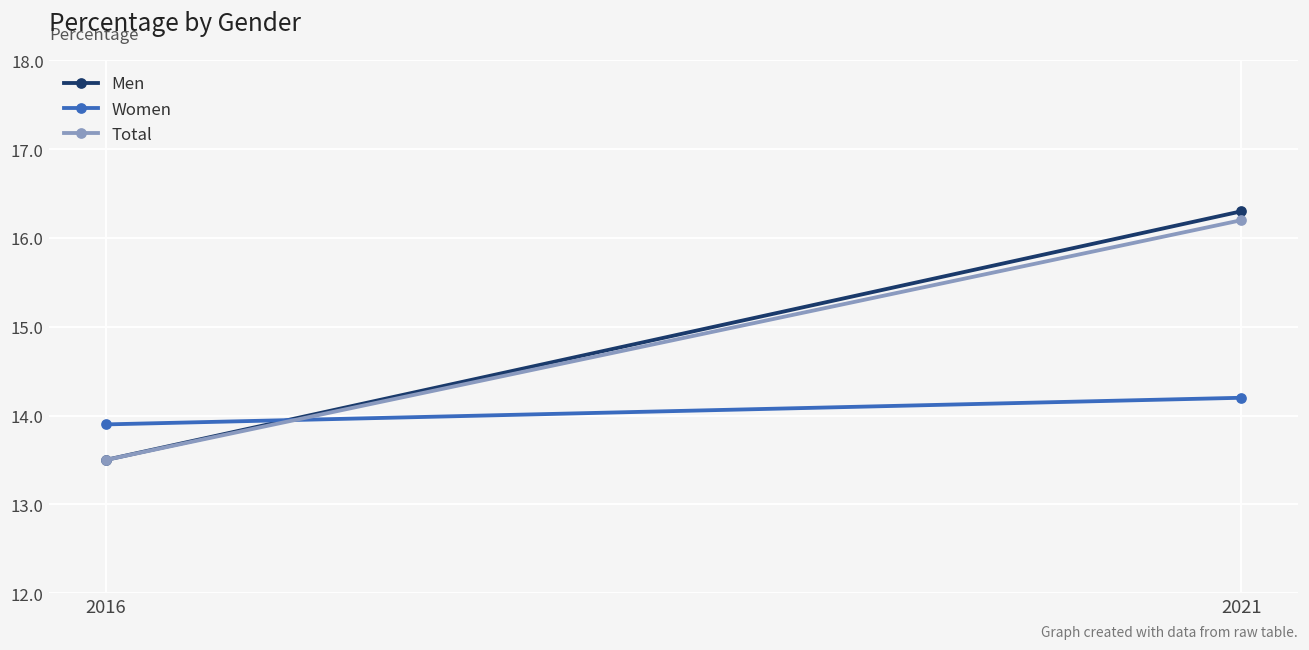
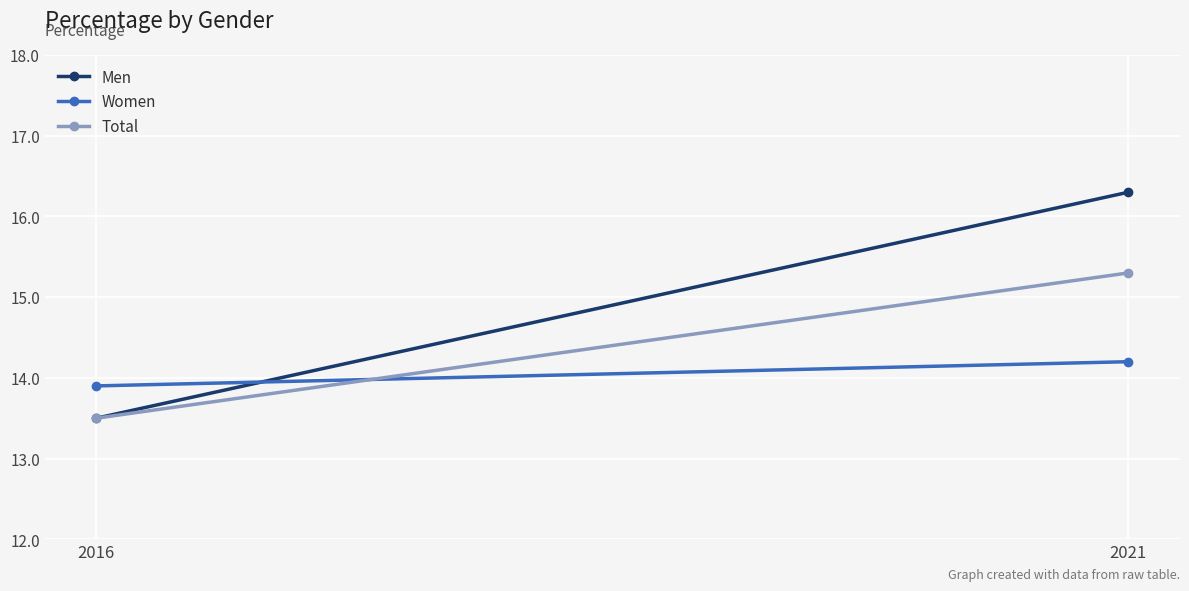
  {
    "Men": {
      "2021": 16.3
    },
    "Women": {
      "2016": 13.9,
      "2021": 14.2
    },
    "Total": {
-     "2021": 16.2
+     "2021": 15.3
    }
  }
